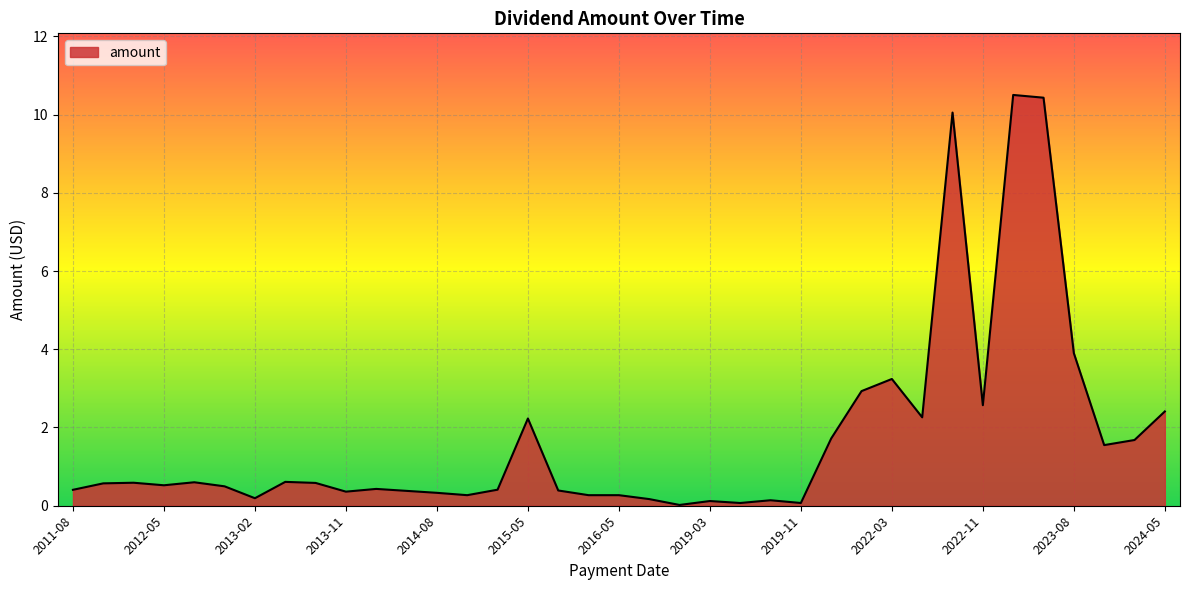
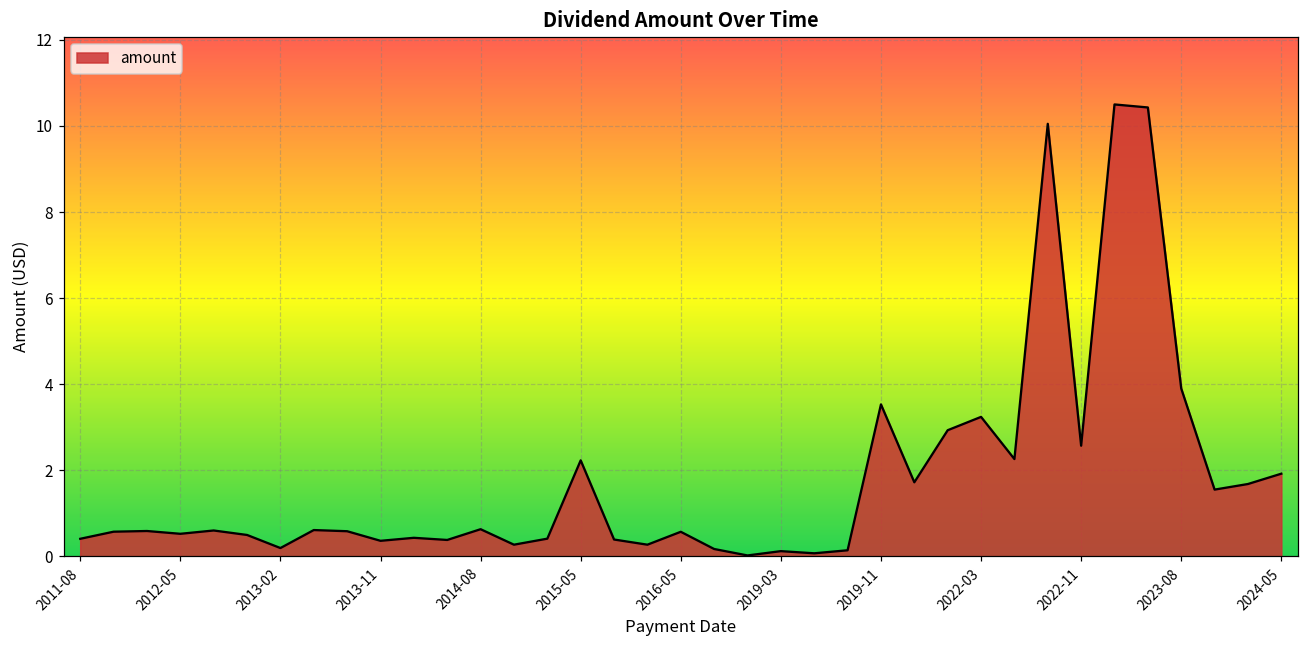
  {
    "2011-08": 0.4,
    "2012-05": 0.5,
    "2013-02": 0.2,
    "2013-11": 0.4,
-   "2014-08": 0.3,
+   "2014-08": 0.6,
    "2015-05": 2.2,
-   "2016-05": 0.3,
+   "2016-05": 0.6,
    "2019-03": 0.1,
-   "2019-11": 0.1,
+   "2019-11": 3.5,
    "2022-03": 3.2,
    "2022-11": 2.6,
    "2023-08": 3.9,
-   "2024-05": 2.4
+   "2024-05": 1.9
  }
